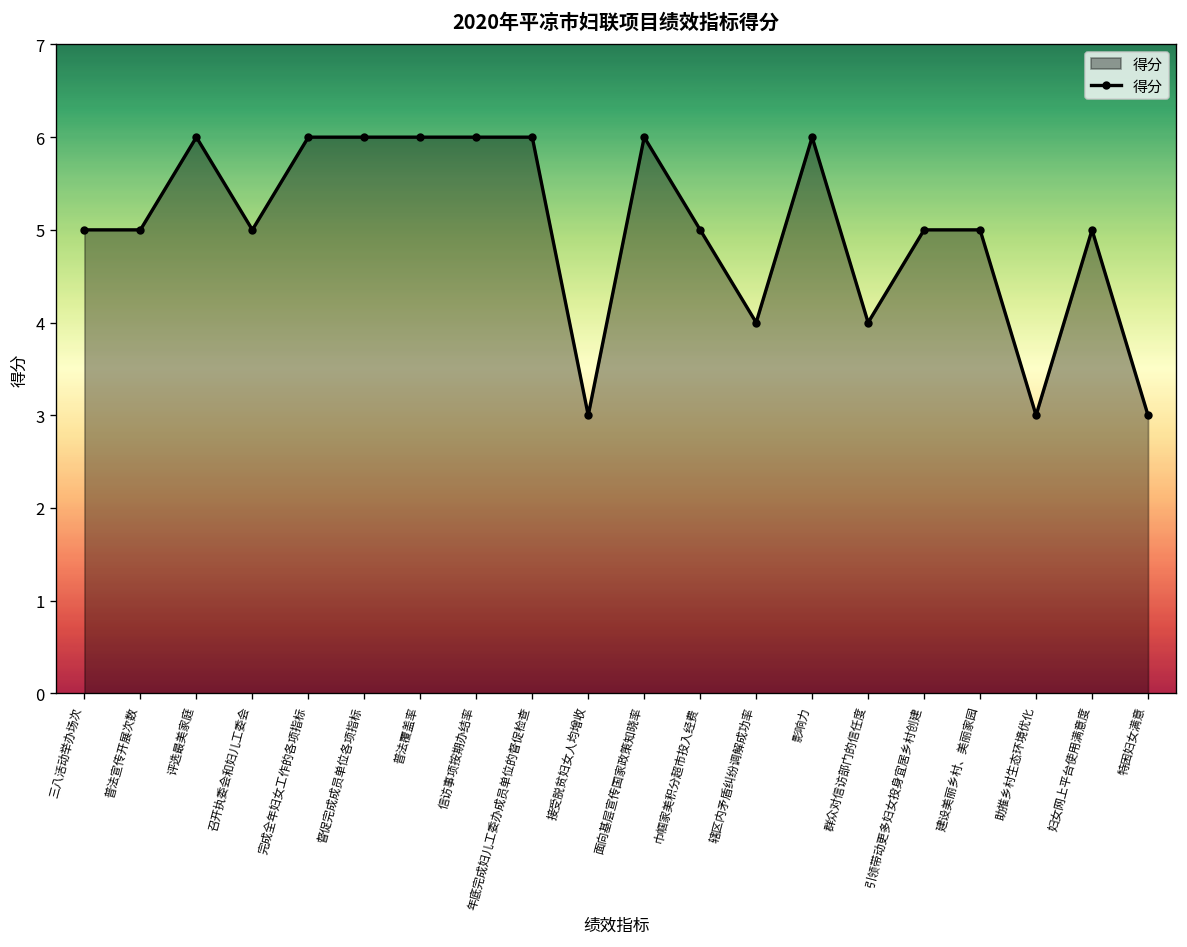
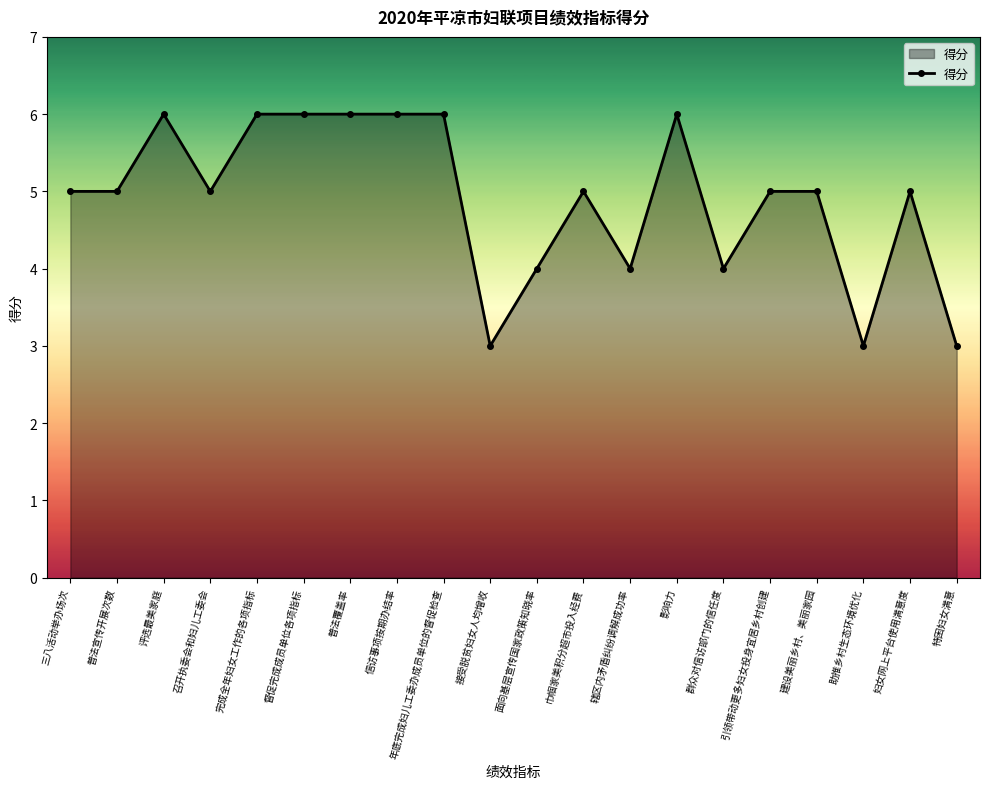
  {
    "三八活动举办场次": 5,
    "普法宣传开展次数": 5,
    "评选最美家庭": 6,
    "召开执委会和妇儿工委会": 5,
    "完成全年妇女工作的各项指标": 6,
    "督促完成成员单位各项指标": 6,
    "普法覆盖率": 6,
    "信访事项按期办结率": 6,
    "年底完成妇儿工委办成员单位的督促检查": 6,
    "接受脱贫妇女人均增收": 3,
-   "面向基层宣传国家政策知晓率": 6,
+   "面向基层宣传国家政策知晓率": 4,
    "巾帼家美积分超市投入经费": 5,
    "辖区内矛盾纠纷调解成功率": 4,
    "影响力": 6,
    "群众对信访部门的信任度": 4,
    "引领带动更多妇女投身宜居乡村创建": 5,
    "建设美丽乡村、美丽家园": 5,
    "助推乡村生态环境优化": 3,
    "妇女网上平台使用满意度": 5,
    "特困妇女满意": 3
  }
